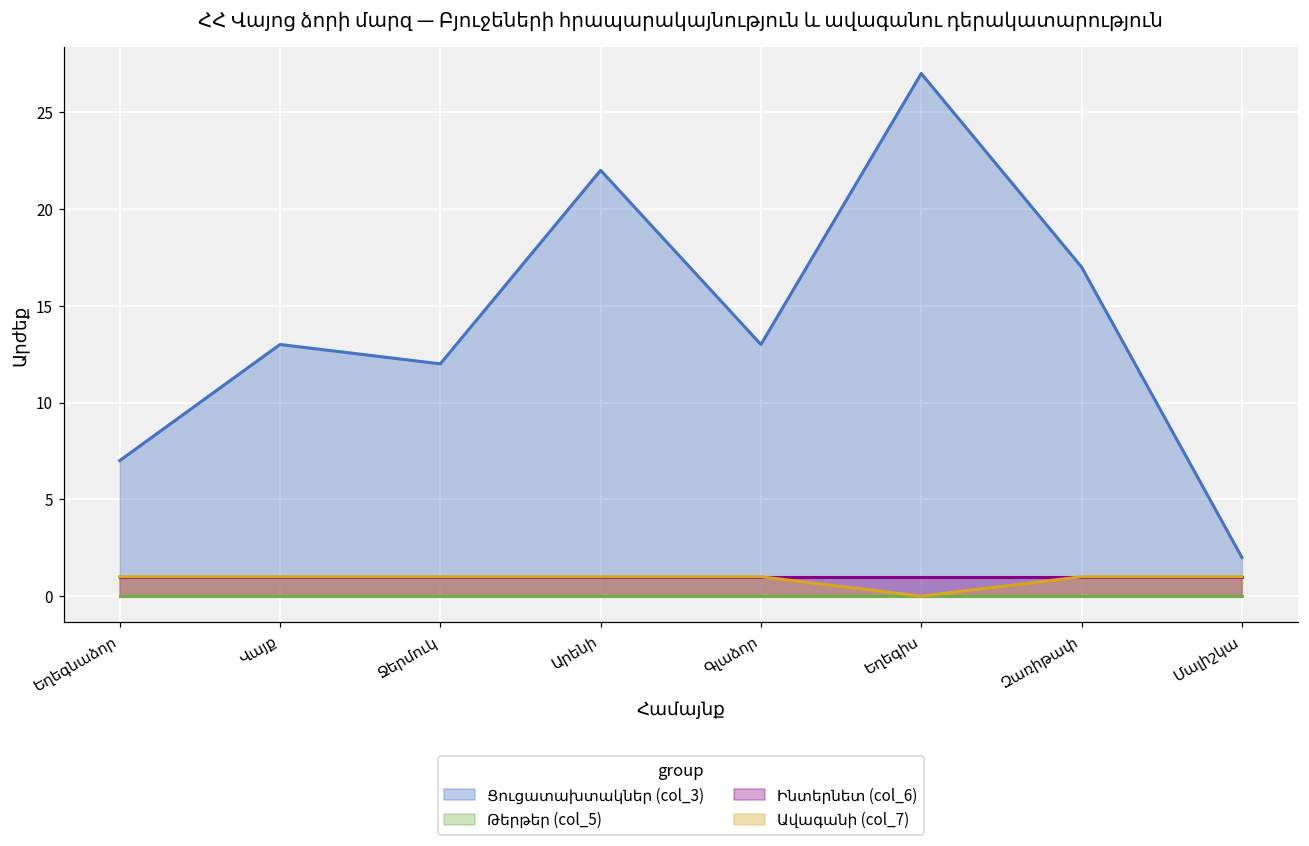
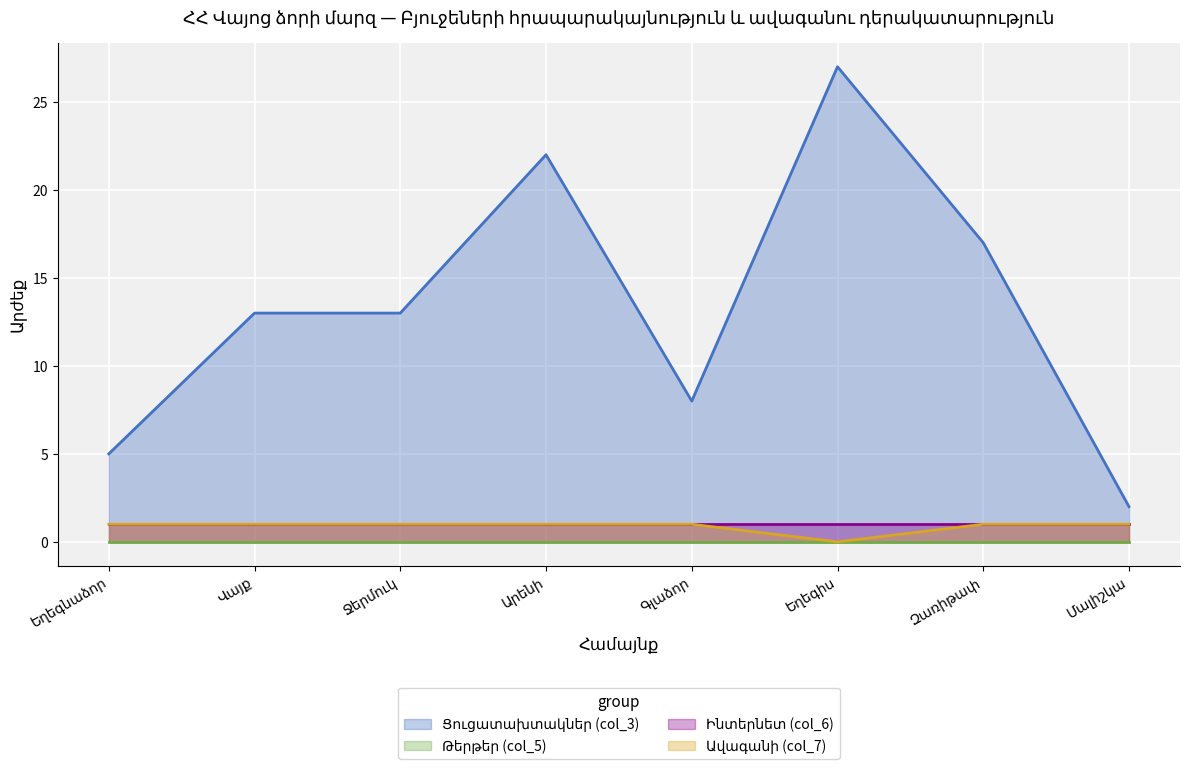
  {
    "Ցուցատախտակներ (col_3)": {
-     "Եղեգնաձոր": 7,
+     "Եղեգնաձոր": 5,
      "Վայք": 13,
-     "Ջերմուկ": 12,
+     "Ջերմուկ": 13,
      "Արենի": 22,
-     "Գլաձոր": 13,
+     "Գլաձոր": 8,
      "Եղեգիս": 27,
      "Զառիթափ": 17,
      "Մալիշկա": 2
    },
    "Ինտերնետ (col_6)": {
      "Եղեգիս": 1
    }
  }
